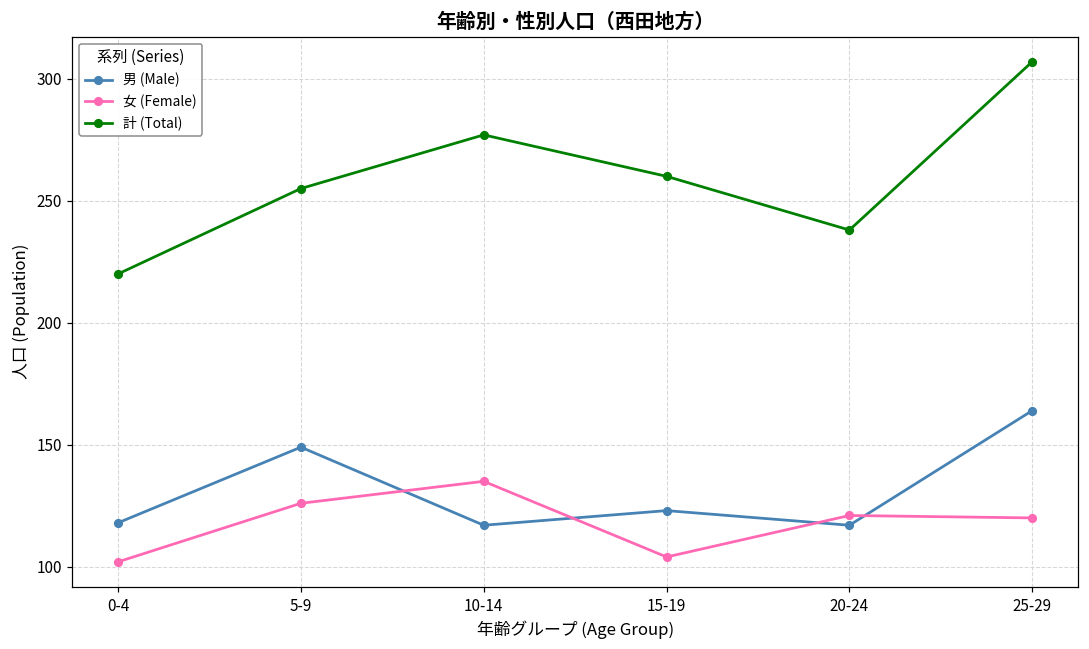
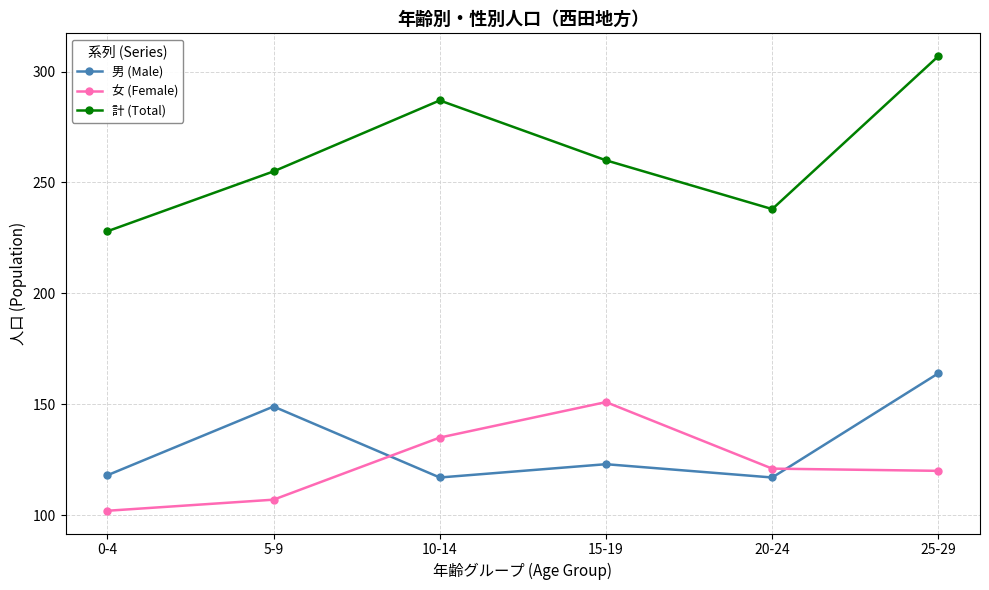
  {
    "男 (Male)": {
      "0-4": 118,
      "5-9": 149,
      "10-14": 117,
      "15-19": 123,
      "20-24": 117,
      "25-29": 164
    },
    "女 (Female)": {
      "0-4": 102,
-     "5-9": 126,
+     "5-9": 107,
      "10-14": 135,
-     "15-19": 104,
+     "15-19": 151,
      "20-24": 121,
      "25-29": 120
    },
    "計 (Total)": {
-     "0-4": 220,
+     "0-4": 228,
      "5-9": 255,
-     "10-14": 277,
+     "10-14": 287,
      "15-19": 260,
      "20-24": 238,
      "25-29": 307
    }
  }
